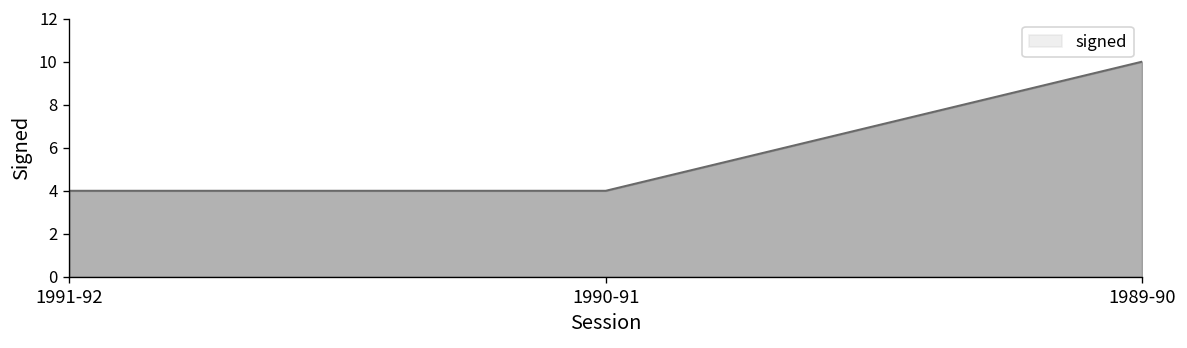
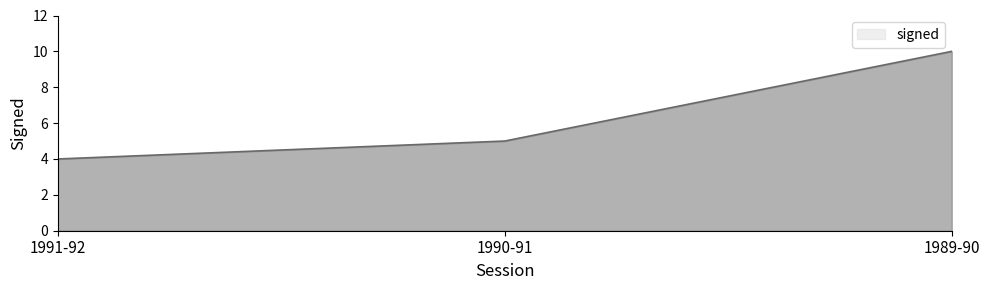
  {
    "1991-92": 4,
-   "1990-91": 4,
+   "1990-91": 5,
    "1989-90": 10
  }
